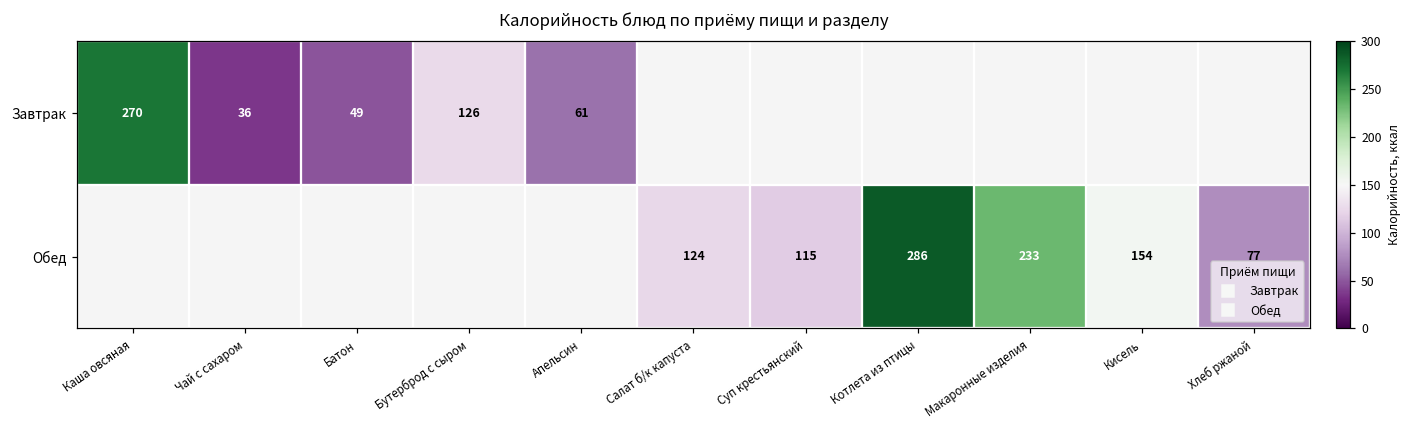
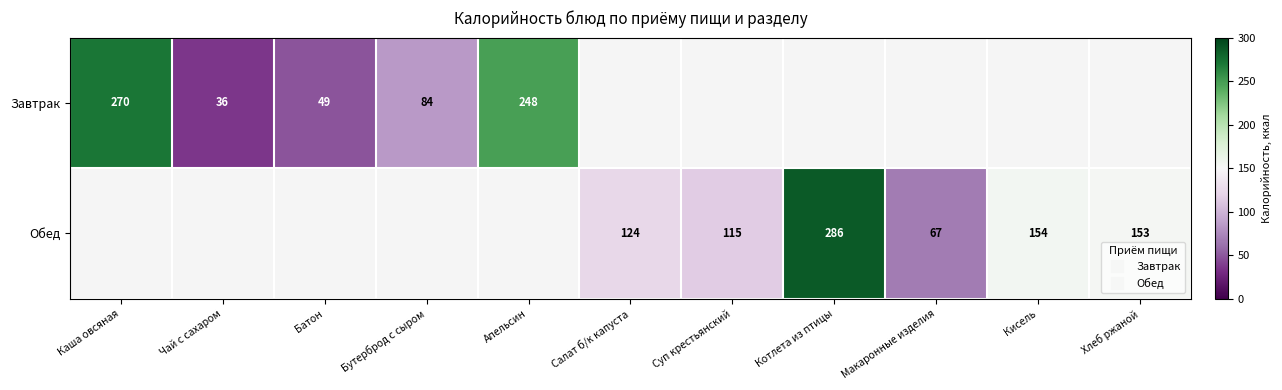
  {
    "Завтрак": {
      "Каша овсяная": 270,
      "Чай с сахаром": 36,
      "Батон": 49,
-     "Бутерброд с сыром": 126,
-     "Апельсин": 61
+     "Бутерброд с сыром": 84,
+     "Апельсин": 248
    },
    "Обед": {
      "Салат б/к капуста": 124,
      "Суп крестьянский": 115,
      "Котлета из птицы": 286,
-     "Макаронные изделия": 233,
+     "Макаронные изделия": 67,
      "Кисель": 154,
-     "Хлеб ржаной": 77
+     "Хлеб ржаной": 153
    }
  }
